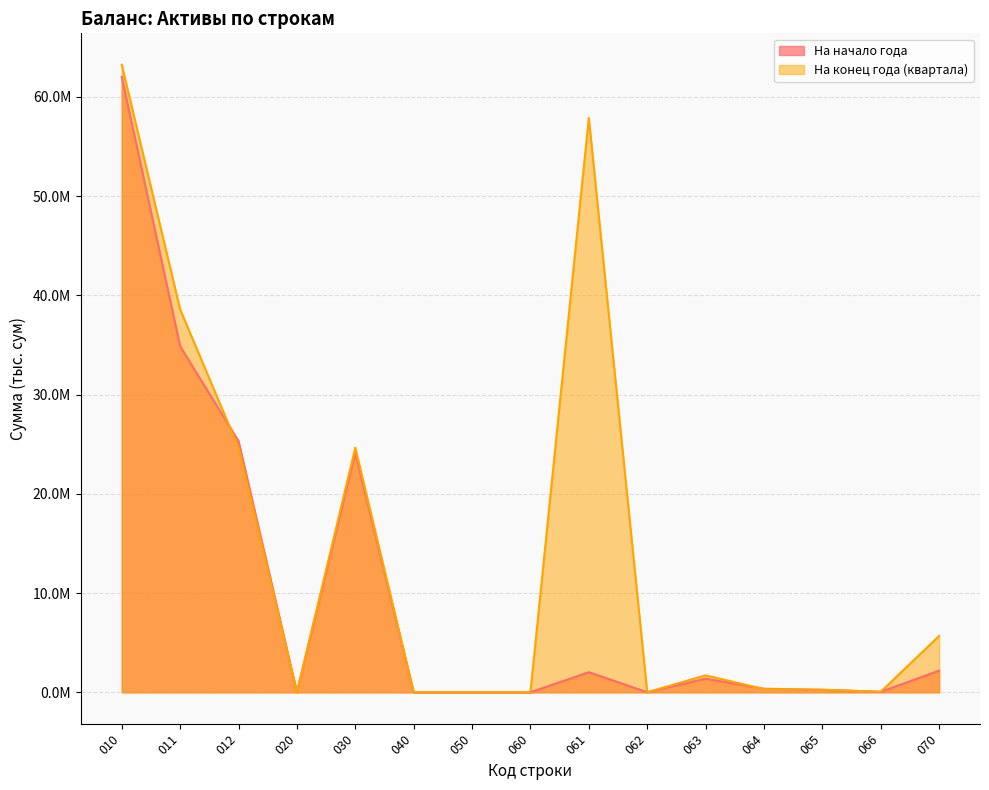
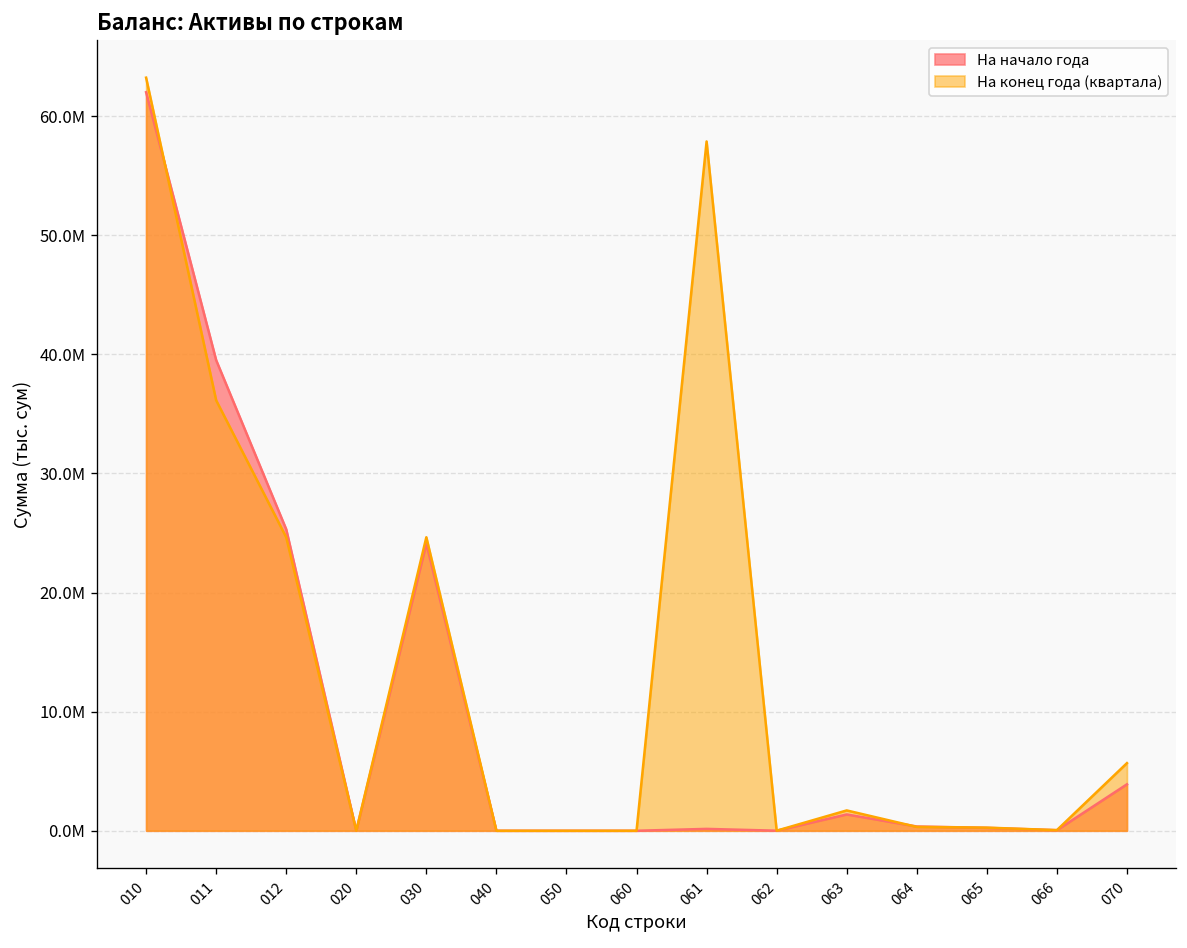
  {
    "На начало года": {
      "010": 62000000,
-     "011": 35000000,
+     "011": 40000000,
      "012": 25000000,
      "030": 24000000,
-     "061": 2000000,
+     "061": 0,
      "063": 1000000,
-     "070": 2000000
+     "070": 4000000
    },
    "На конец года (квартала)": {
      "010": 63000000,
-     "011": 39000000,
+     "011": 36000000,
      "012": 25000000,
      "030": 25000000,
      "061": 58000000,
      "063": 2000000,
      "070": 6000000
    }
  }
